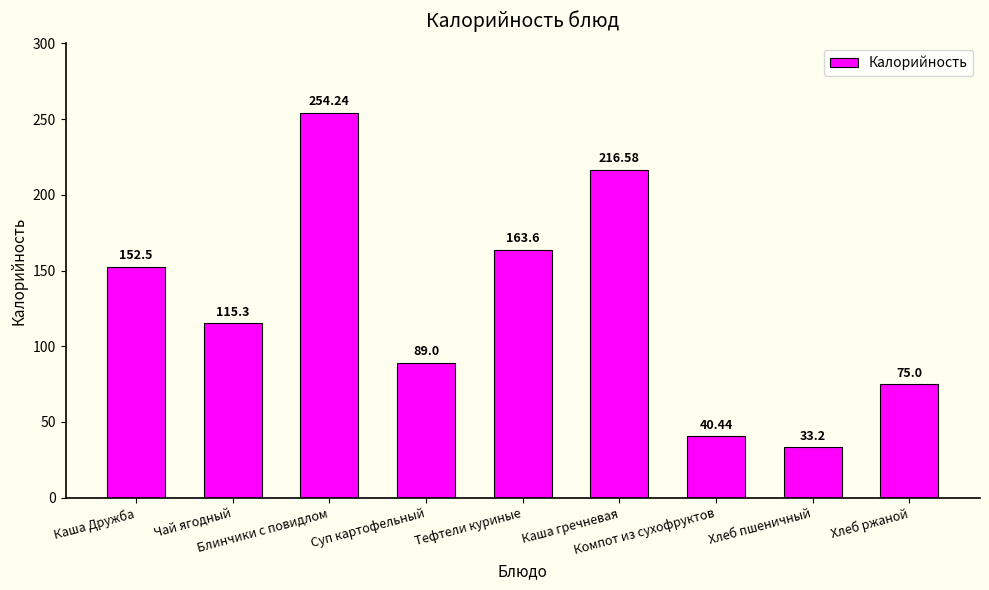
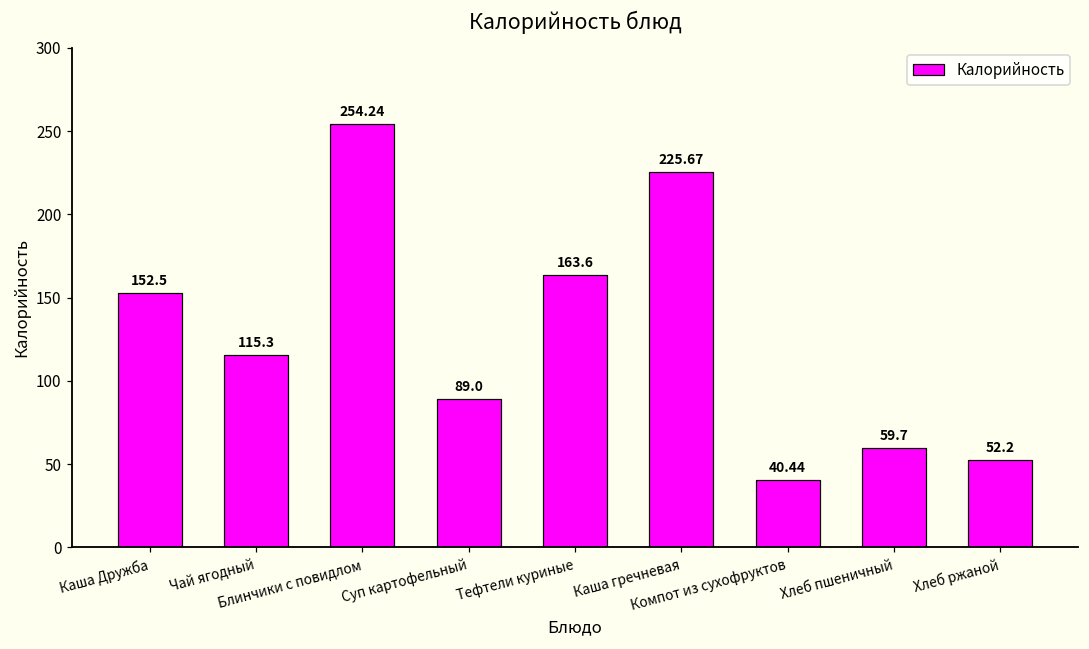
  {
    "Каша Дружба": 152.5,
    "Чай ягодный": 115.3,
    "Блинчики с повидлом": 254.24,
    "Суп картофельный": 89.0,
    "Тефтели куриные": 163.6,
-   "Каша гречневая": 216.58,
+   "Каша гречневая": 225.67,
    "Компот из сухофруктов": 40.44,
-   "Хлеб пшеничный": 33.2,
-   "Хлеб ржаной": 75.0
+   "Хлеб пшеничный": 59.7,
+   "Хлеб ржаной": 52.2
  }
